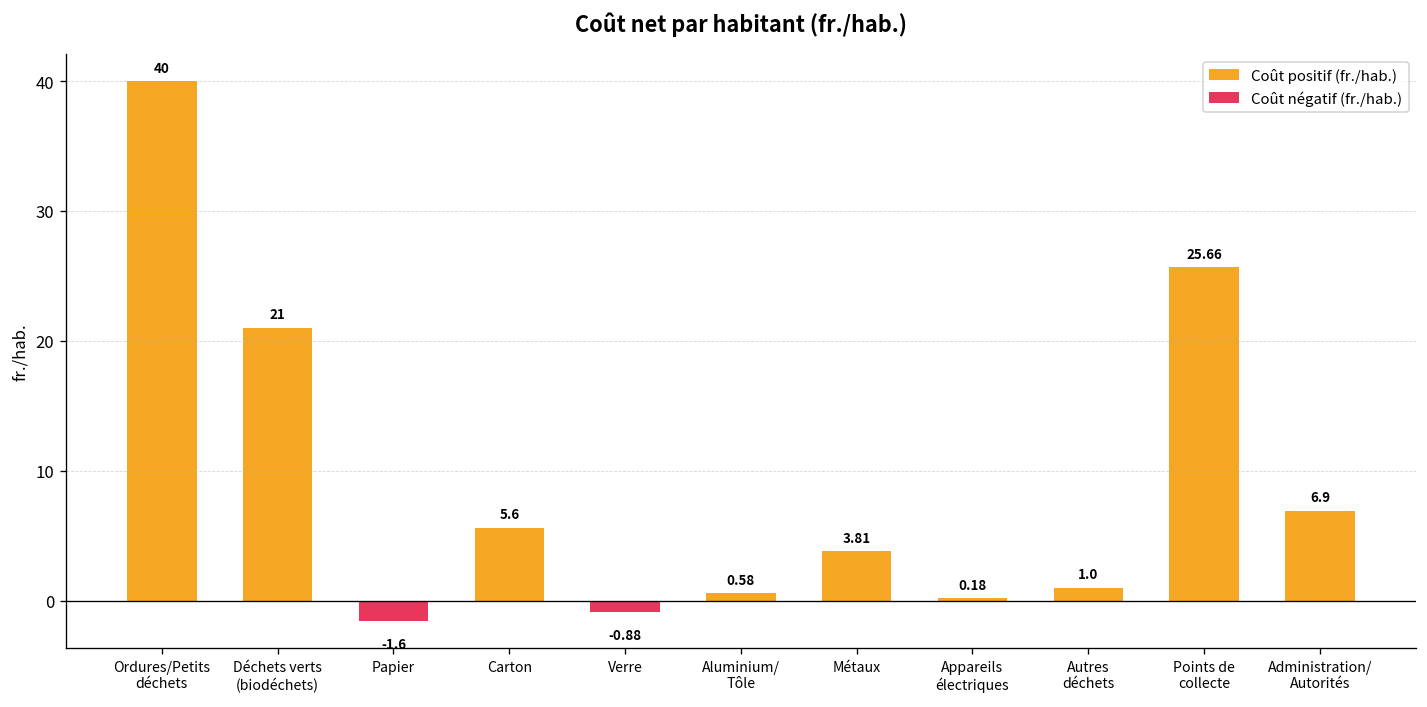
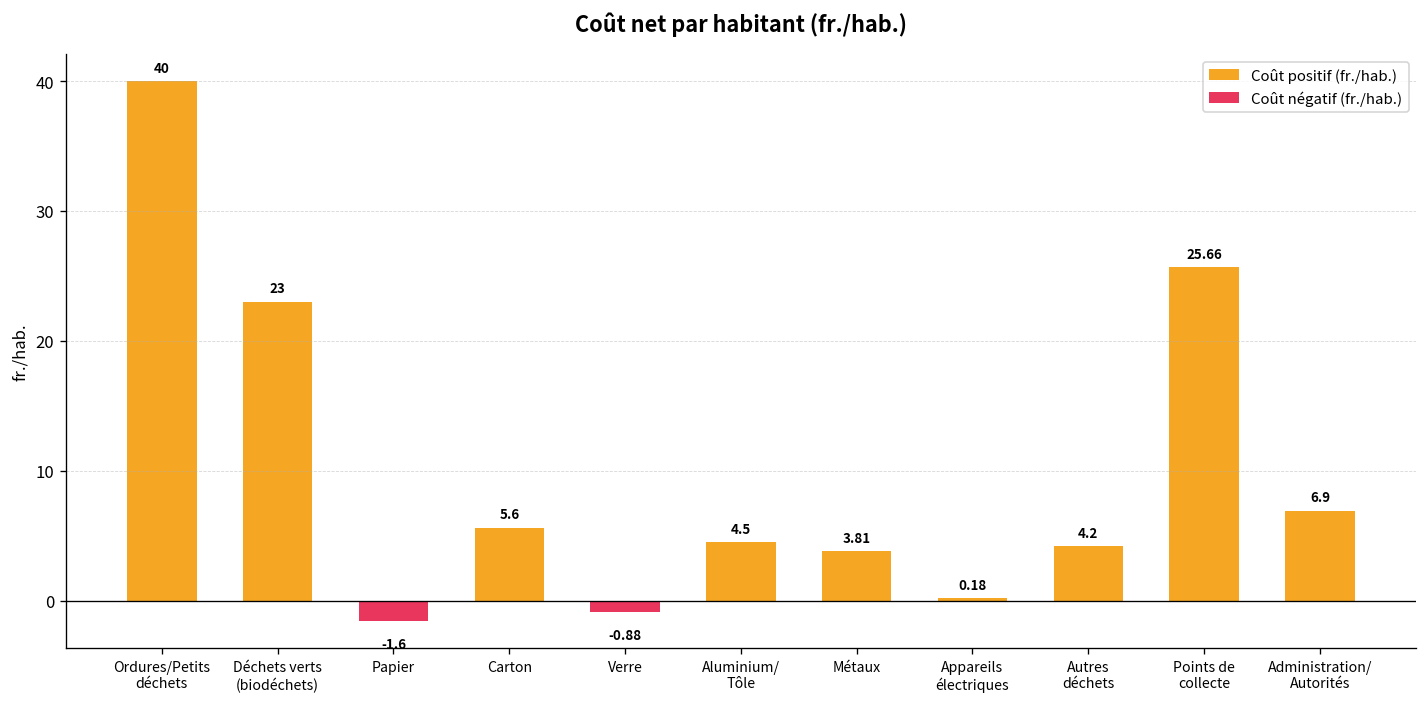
  {
    "Coût positif (fr./hab.)": {
      "Ordures/Petits déchets": 40,
-     "Déchets verts (biodéchets)": 21,
+     "Déchets verts (biodéchets)": 23,
      "Carton": 5.6,
-     "Aluminium/ Tôle": 0.58,
+     "Aluminium/ Tôle": 4.5,
      "Métaux": 3.81,
      "Appareils électriques": 0.18,
-     "Autres déchets": 1.0,
+     "Autres déchets": 4.2,
      "Points de collecte": 25.66,
      "Administration/ Autorités": 6.9
    },
    "Coût négatif (fr./hab.)": {
      "Papier": -1.6,
      "Verre": -0.88
    }
  }
